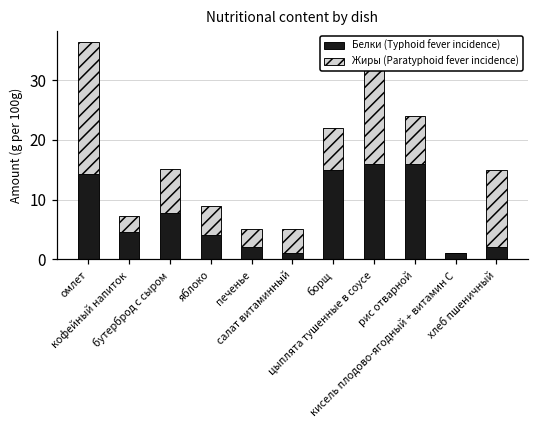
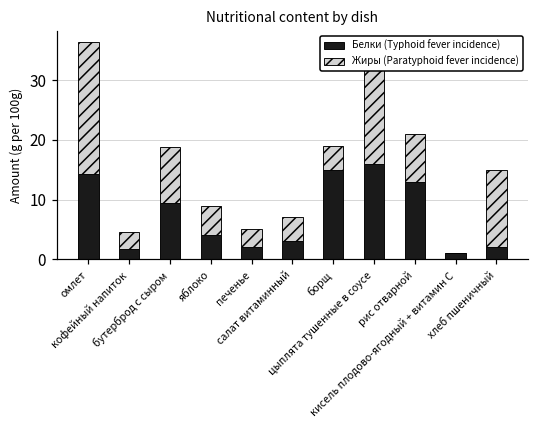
  {
    "Белки (Typhoid fever incidence)": {
      "омлет": 14,
-     "кофейный напиток": 4,
-     "бутерброд с сыром": 8,
+     "кофейный напиток": 2,
+     "бутерброд с сыром": 9,
      "яблоко": 4,
      "печенье": 2,
-     "салат витаминный": 1,
+     "салат витаминный": 3,
      "борщ": 15,
      "цыплята тушенные в соусе": 16,
-     "рис отварной": 16,
+     "рис отварной": 13,
      "кисель плодово-ягодный + витамин С": 1,
      "хлеб пшеничный": 2
    },
    "Жиры (Paratyphoid fever incidence)": {
      "омлет": 22,
      "кофейный напиток": 3,
-     "бутерброд с сыром": 7,
+     "бутерброд с сыром": 9,
      "яблоко": 5,
      "печенье": 3,
      "салат витаминный": 4,
-     "борщ": 7,
+     "борщ": 4,
      "рис отварной": 8,
      "кисель плодово-ягодный + витамин С": 0,
      "хлеб пшеничный": 13
    }
  }
